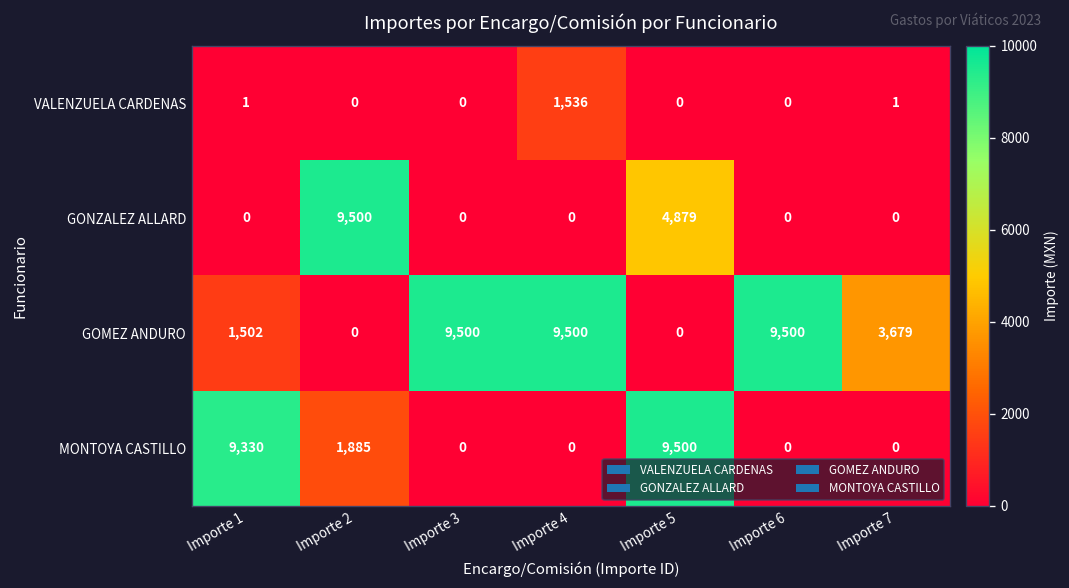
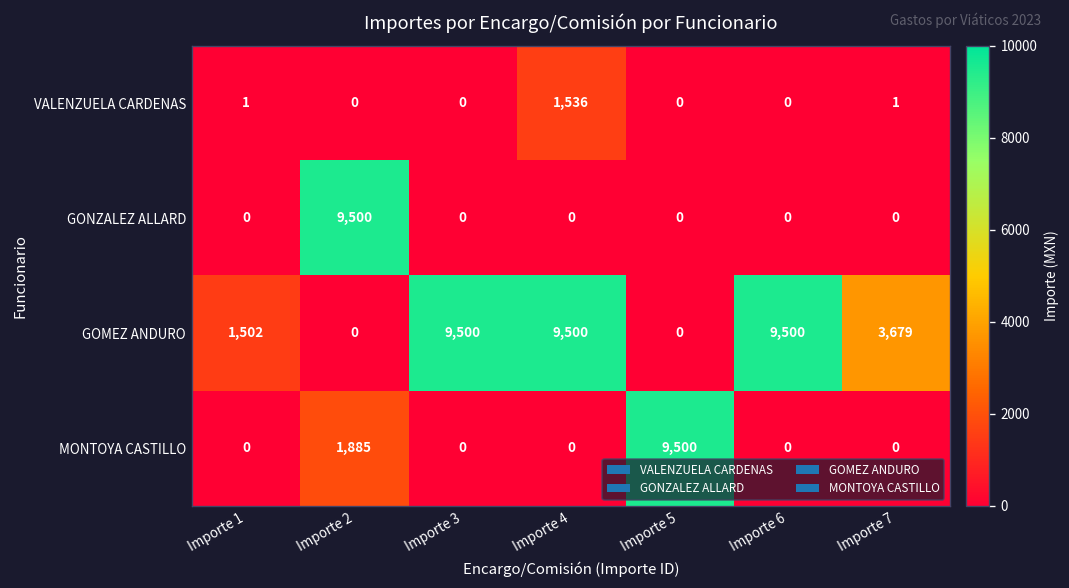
  {
    "VALENZUELA CARDENAS": {
      "Importe 1": "1",
      "Importe 2": "0",
      "Importe 3": "0",
      "Importe 4": "1,536",
      "Importe 5": "0",
      "Importe 6": "0",
      "Importe 7": "1"
    },
    "GONZALEZ ALLARD": {
      "Importe 1": "0",
      "Importe 2": "9,500",
      "Importe 3": "0",
      "Importe 4": "0",
-     "Importe 5": "4,879",
+     "Importe 5": "0",
      "Importe 6": "0",
      "Importe 7": "0"
    },
    "GOMEZ ANDURO": {
      "Importe 1": "1,502",
      "Importe 2": "0",
      "Importe 3": "9,500",
      "Importe 4": "9,500",
      "Importe 5": "0",
      "Importe 6": "9,500",
      "Importe 7": "3,679"
    },
    "MONTOYA CASTILLO": {
-     "Importe 1": "9,330",
+     "Importe 1": "0",
      "Importe 2": "1,885",
      "Importe 3": "0",
      "Importe 4": "0",
      "Importe 5": "9,500",
      "Importe 6": "0",
      "Importe 7": "0"
    }
  }
